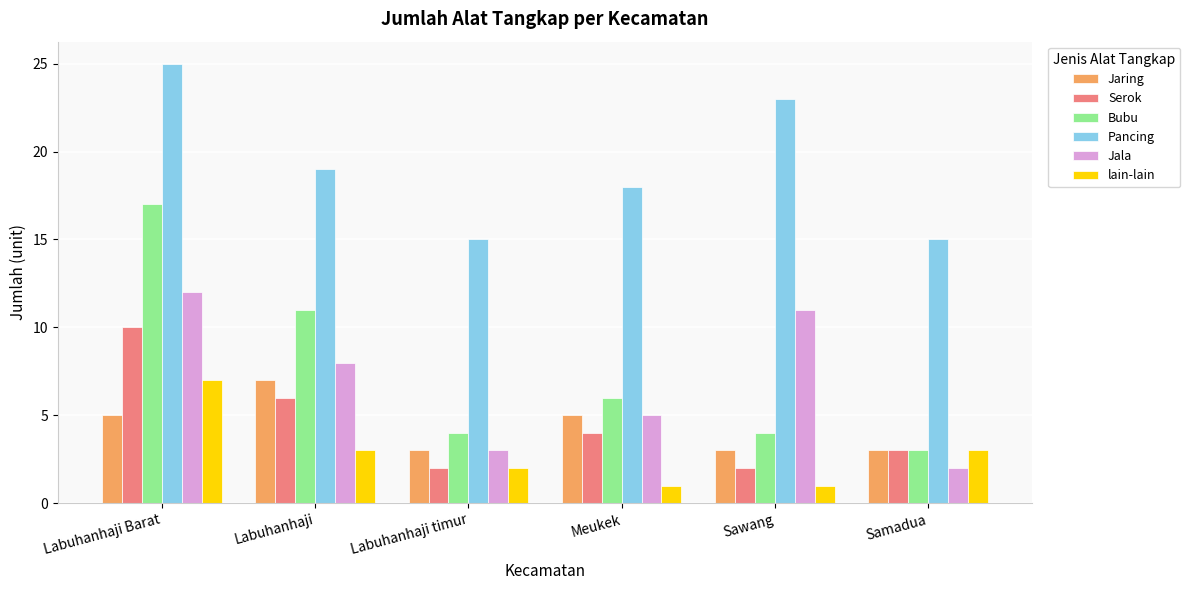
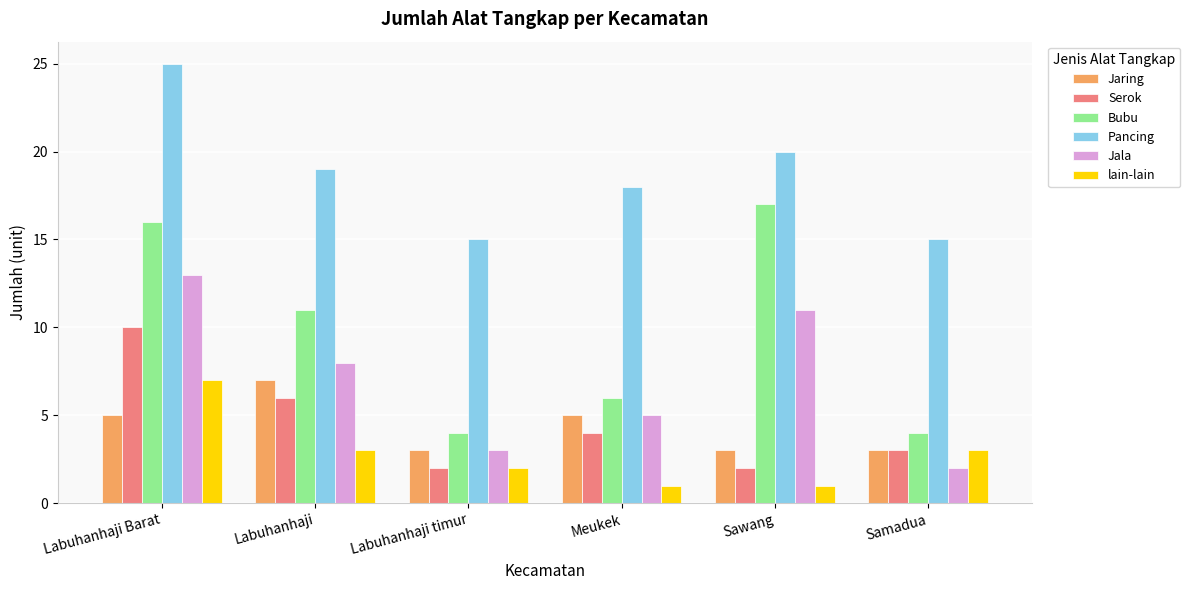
  {
    "Bubu": {
-     "Labuhanhaji Barat": 17,
+     "Labuhanhaji Barat": 16,
      "Labuhanhaji": 11,
      "Labuhanhaji timur": 4,
      "Meukek": 6,
-     "Sawang": 4,
-     "Samadua": 3
+     "Sawang": 17,
+     "Samadua": 4
    },
    "Pancing": {
      "Labuhanhaji Barat": 25,
      "Labuhanhaji": 19,
      "Labuhanhaji timur": 15,
      "Meukek": 18,
-     "Sawang": 23,
+     "Sawang": 20,
      "Samadua": 15
    },
    "Jala": {
-     "Labuhanhaji Barat": 12,
+     "Labuhanhaji Barat": 13,
      "Labuhanhaji": 8,
      "Labuhanhaji timur": 3,
      "Meukek": 5,
      "Sawang": 11,
      "Samadua": 2
    },
    "lain-lain": {
      "Labuhanhaji Barat": 7,
      "Labuhanhaji": 3,
      "Labuhanhaji timur": 2,
      "Meukek": 1,
      "Sawang": 1,
      "Samadua": 3
    }
  }
